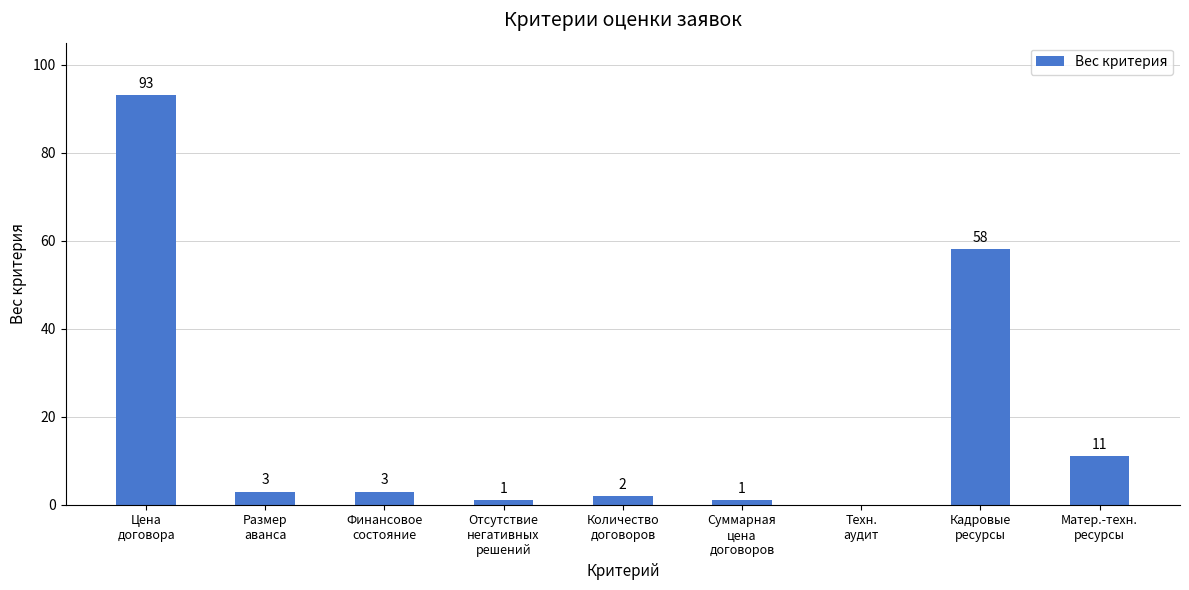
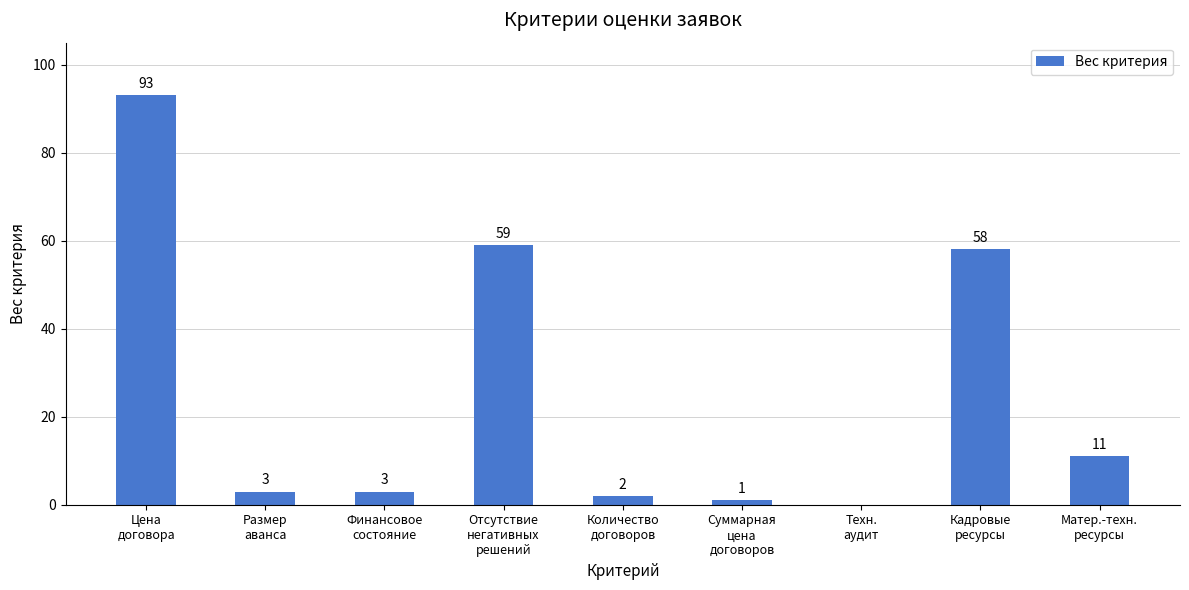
  {
    "Цена договора": 93,
    "Размер аванса": 3,
    "Финансовое состояние": 3,
-   "Отсутствие негативных решений": 1,
+   "Отсутствие негативных решений": 59,
    "Количество договоров": 2,
    "Суммарная цена договоров": 1,
    "Кадровые ресурсы": 58,
    "Матер.-техн. ресурсы": 11
  }
